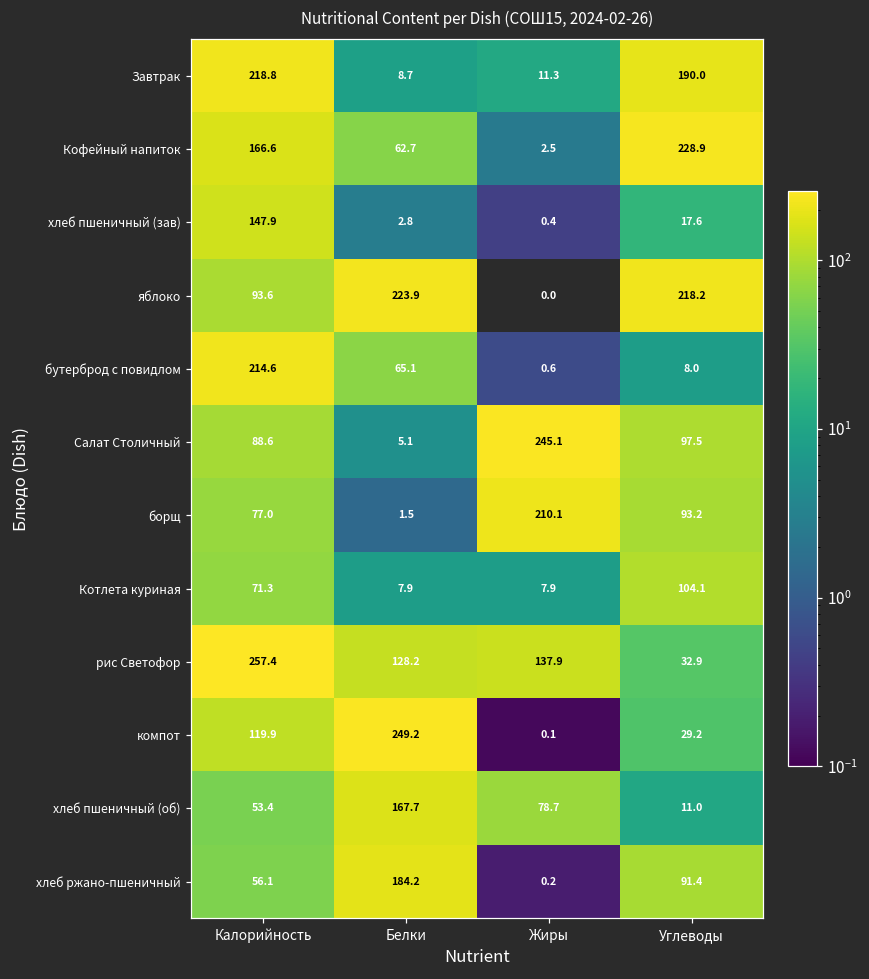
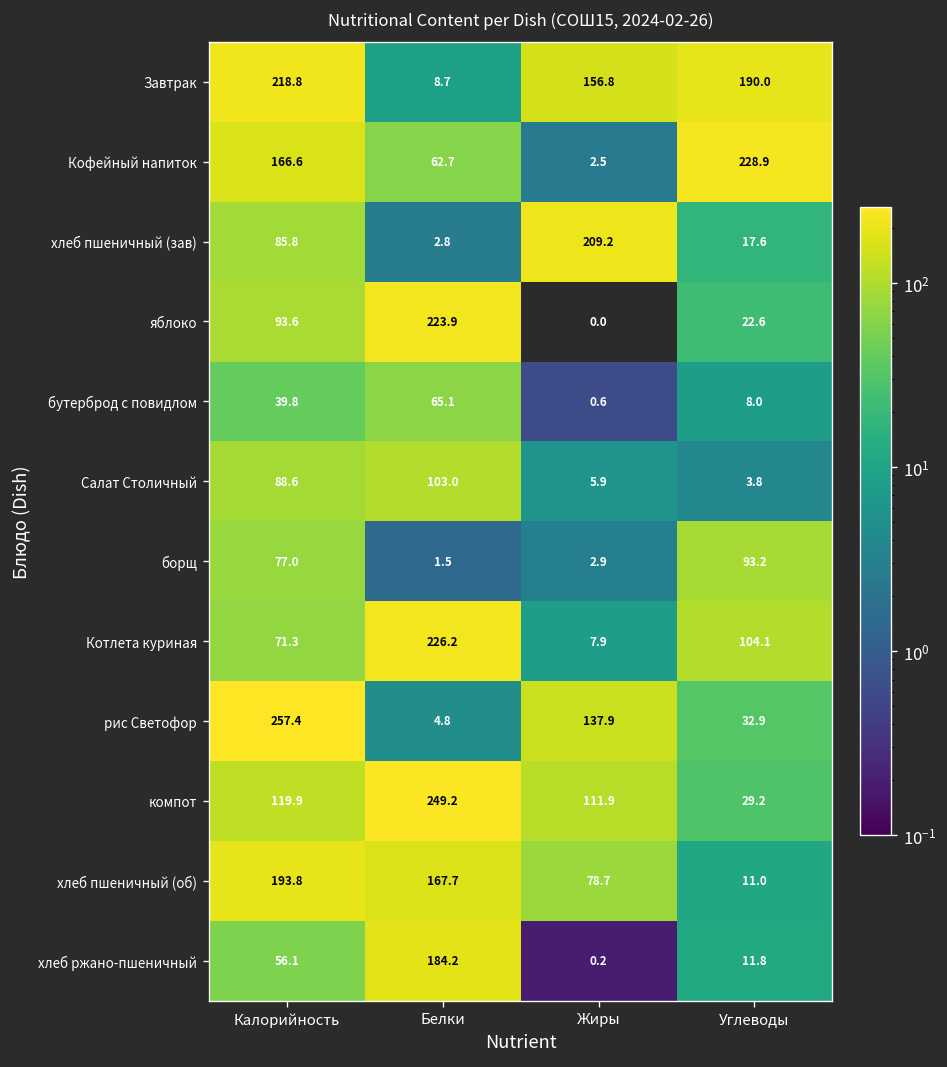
  {
    "Завтрак": {
      "Калорийность": 218.8,
      "Белки": 8.7,
-     "Жиры": 11.3,
+     "Жиры": 156.8,
      "Углеводы": 190.0
    },
    "Кофейный напиток": {
      "Калорийность": 166.6,
      "Белки": 62.7,
      "Жиры": 2.5,
      "Углеводы": 228.9
    },
    "хлеб пшеничный (зав)": {
-     "Калорийность": 147.9,
+     "Калорийность": 85.8,
      "Белки": 2.8,
-     "Жиры": 0.4,
+     "Жиры": 209.2,
      "Углеводы": 17.6
    },
    "яблоко": {
      "Калорийность": 93.6,
      "Белки": 223.9,
      "Жиры": 0.0,
-     "Углеводы": 218.2
+     "Углеводы": 22.6
    },
    "бутерброд с повидлом": {
-     "Калорийность": 214.6,
+     "Калорийность": 39.8,
      "Белки": 65.1,
      "Жиры": 0.6,
      "Углеводы": 8.0
    },
    "Салат Столичный": {
      "Калорийность": 88.6,
-     "Белки": 5.1,
-     "Жиры": 245.1,
-     "Углеводы": 97.5
+     "Белки": 103.0,
+     "Жиры": 5.9,
+     "Углеводы": 3.8
    },
    "борщ": {
      "Калорийность": 77.0,
      "Белки": 1.5,
-     "Жиры": 210.1,
+     "Жиры": 2.9,
      "Углеводы": 93.2
    },
    "Котлета куриная": {
      "Калорийность": 71.3,
-     "Белки": 7.9,
+     "Белки": 226.2,
      "Жиры": 7.9,
      "Углеводы": 104.1
    },
    "рис Светофор": {
      "Калорийность": 257.4,
-     "Белки": 128.2,
+     "Белки": 4.8,
      "Жиры": 137.9,
      "Углеводы": 32.9
    },
    "компот": {
      "Калорийность": 119.9,
      "Белки": 249.2,
-     "Жиры": 0.1,
+     "Жиры": 111.9,
      "Углеводы": 29.2
    },
    "хлеб пшеничный (об)": {
-     "Калорийность": 53.4,
+     "Калорийность": 193.8,
      "Белки": 167.7,
      "Жиры": 78.7,
      "Углеводы": 11.0
    },
    "хлеб ржано-пшеничный": {
      "Калорийность": 56.1,
      "Белки": 184.2,
      "Жиры": 0.2,
-     "Углеводы": 91.4
+     "Углеводы": 11.8
    }
  }
